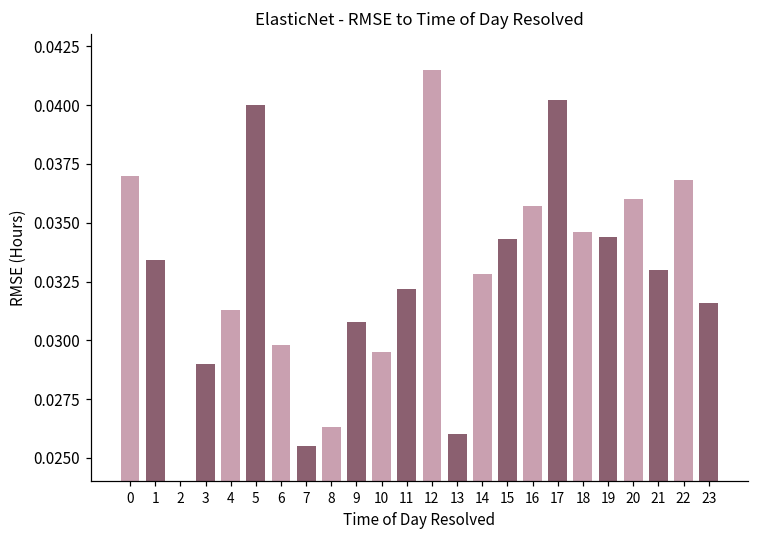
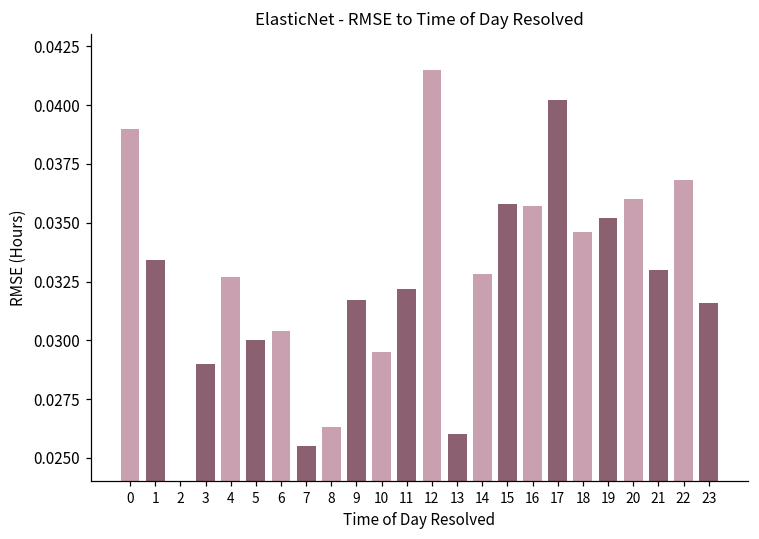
  {
-   "0": 0.037,
+   "0": 0.039,
    "1": 0.0334,
    "3": 0.0290,
-   "4": 0.0313,
-   "5": 0.04,
-   "6": 0.0298,
+   "4": 0.0327,
+   "5": 0.03,
+   "6": 0.0304,
    "7": 0.0255,
    "8": 0.0263,
-   "9": 0.0308,
+   "9": 0.0317,
    "10": 0.0295,
    "11": 0.0322,
    "12": 0.0415,
    "13": 0.0260,
    "14": 0.0328,
-   "15": 0.0343,
+   "15": 0.0358,
    "16": 0.0357,
    "17": 0.0402,
    "18": 0.0346,
-   "19": 0.0344,
+   "19": 0.0352,
    "20": 0.0360,
    "21": 0.0330,
    "22": 0.0368,
    "23": 0.0316
  }
